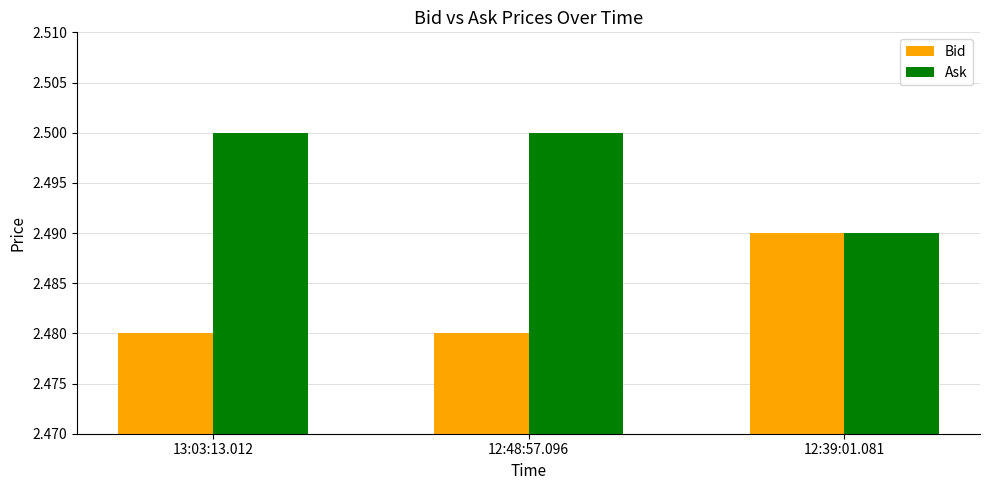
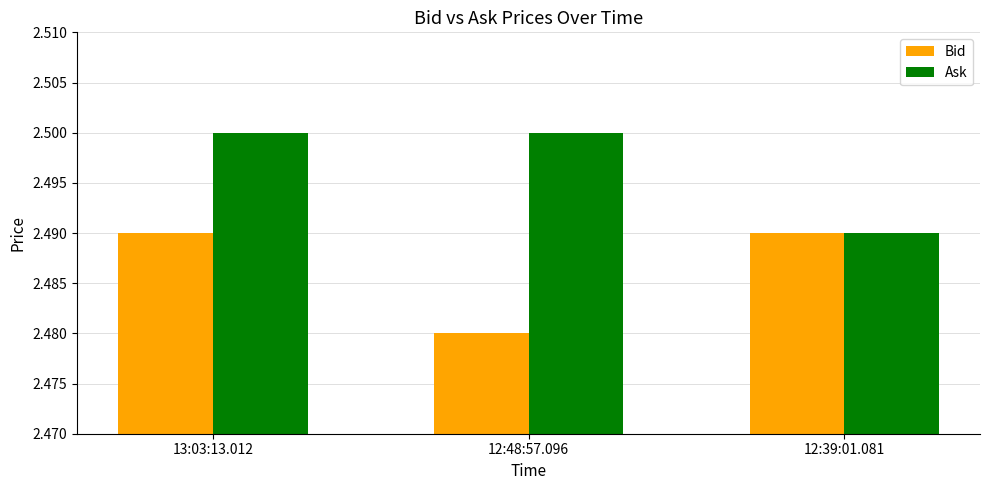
  {
    "Bid": {
-     "13:03:13.012": 2.48,
+     "13:03:13.012": 2.49,
      "12:48:57.096": 2.48,
      "12:39:01.081": 2.49
    },
    "Ask": {
      "13:03:13.012": 2.50,
      "12:48:57.096": 2.50,
      "12:39:01.081": 2.49
    }
  }
